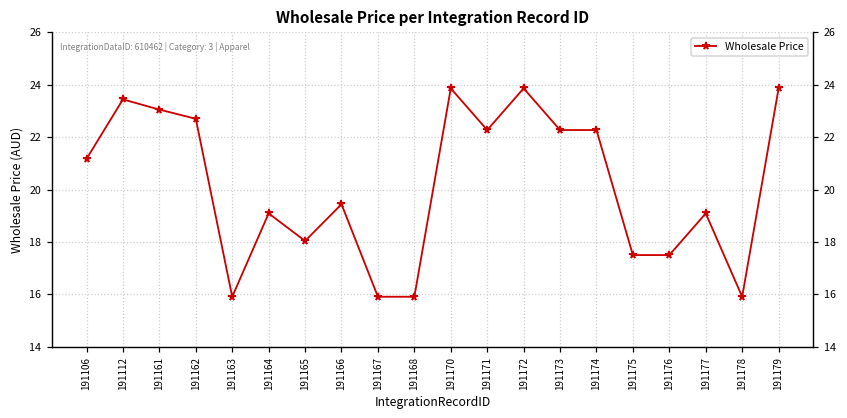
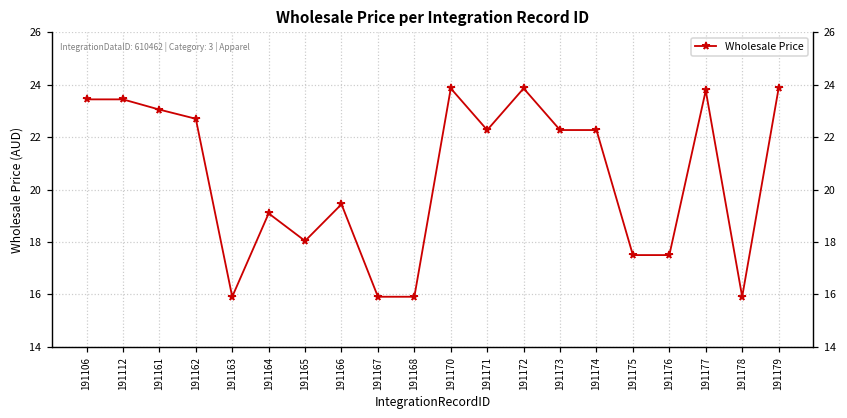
  {
-   "191106": 21.2,
+   "191106": 23.4,
    "191112": 23.4,
    "191161": 23.1,
    "191162": 22.7,
    "191163": 15.9,
    "191164": 19.1,
    "191165": 18.0,
    "191166": 19.4,
    "191167": 15.9,
    "191168": 15.9,
    "191170": 23.9,
    "191171": 22.3,
    "191172": 23.9,
    "191173": 22.3,
    "191174": 22.3,
    "191175": 17.5,
    "191176": 17.5,
-   "191177": 19.1,
+   "191177": 23.8,
    "191178": 15.9,
    "191179": 23.9
  }
